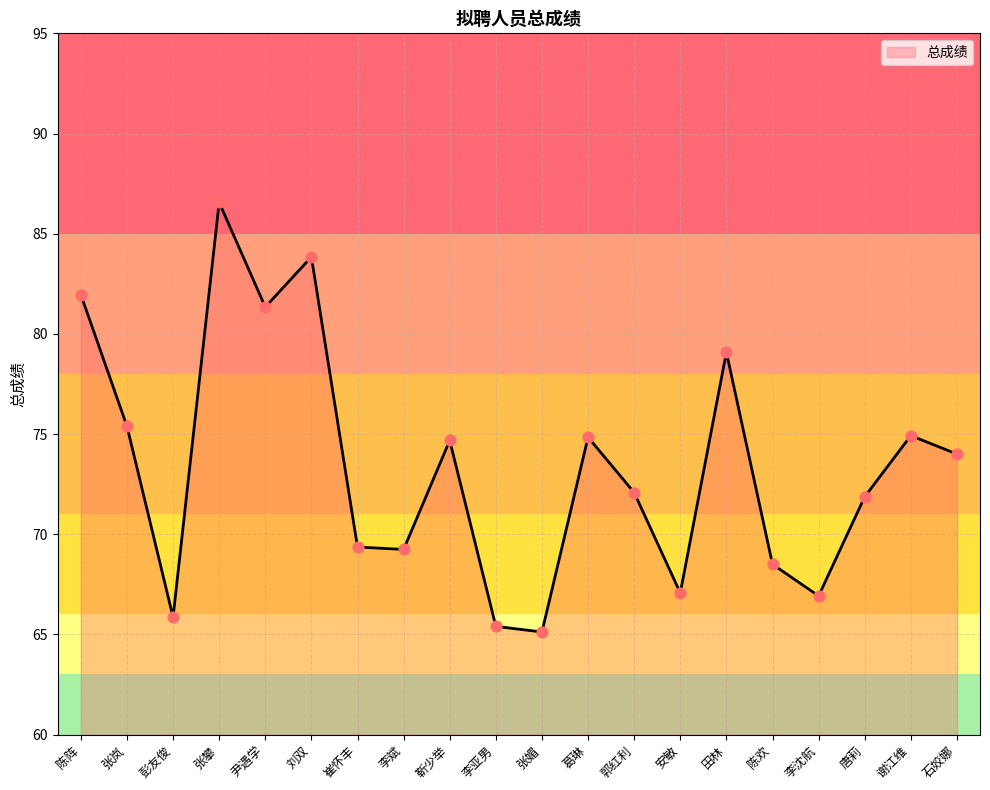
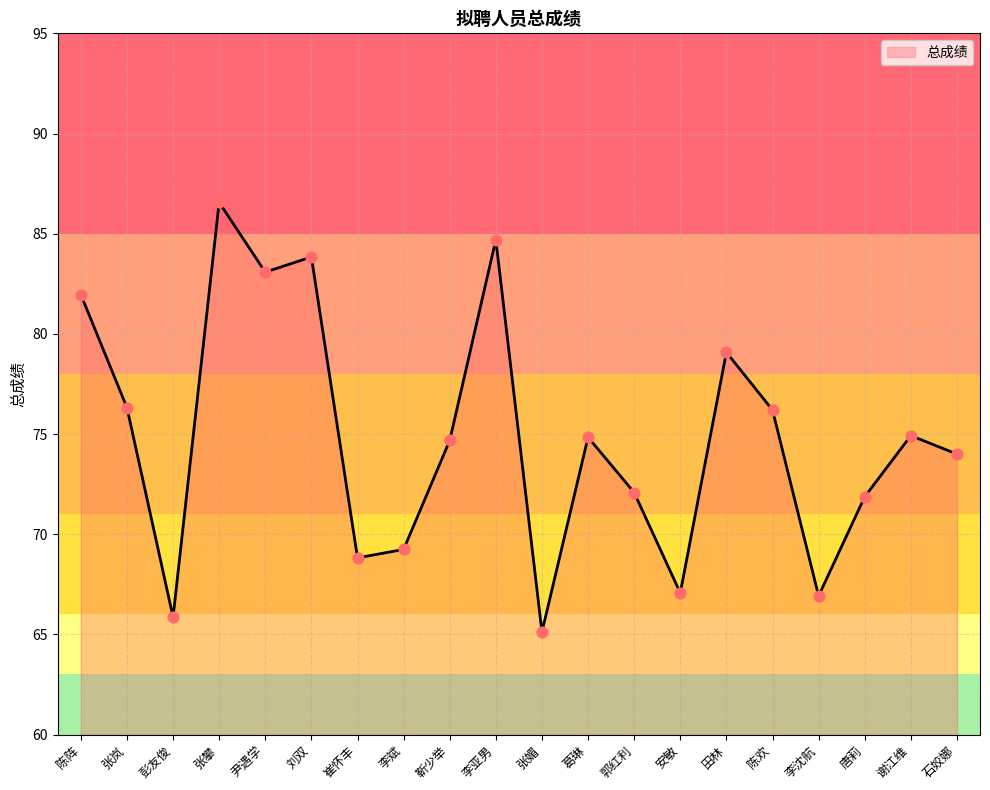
  {
    "陈阵": 82.0,
-   "张岚": 75.4,
+   "张岚": 76.3,
    "彭友俊": 65.9,
    "张攀": 86.6,
-   "尹遇学": 81.3,
+   "尹遇学": 83.1,
    "刘双": 83.8,
-   "崔怀丰": 69.4,
+   "崔怀丰": 68.8,
    "李斌": 69.2,
    "靳少举": 74.7,
-   "李亚男": 65.4,
+   "李亚男": 84.7,
    "张媚": 65.1,
    "葛琳": 74.8,
    "郭红利": 72.1,
    "安敏": 67.1,
    "田林": 79.1,
-   "陈欢": 68.5,
+   "陈欢": 76.2,
    "李沈航": 66.9,
    "唐莉": 71.9,
    "谢江维": 74.9,
    "石姣娜": 74.0
  }
